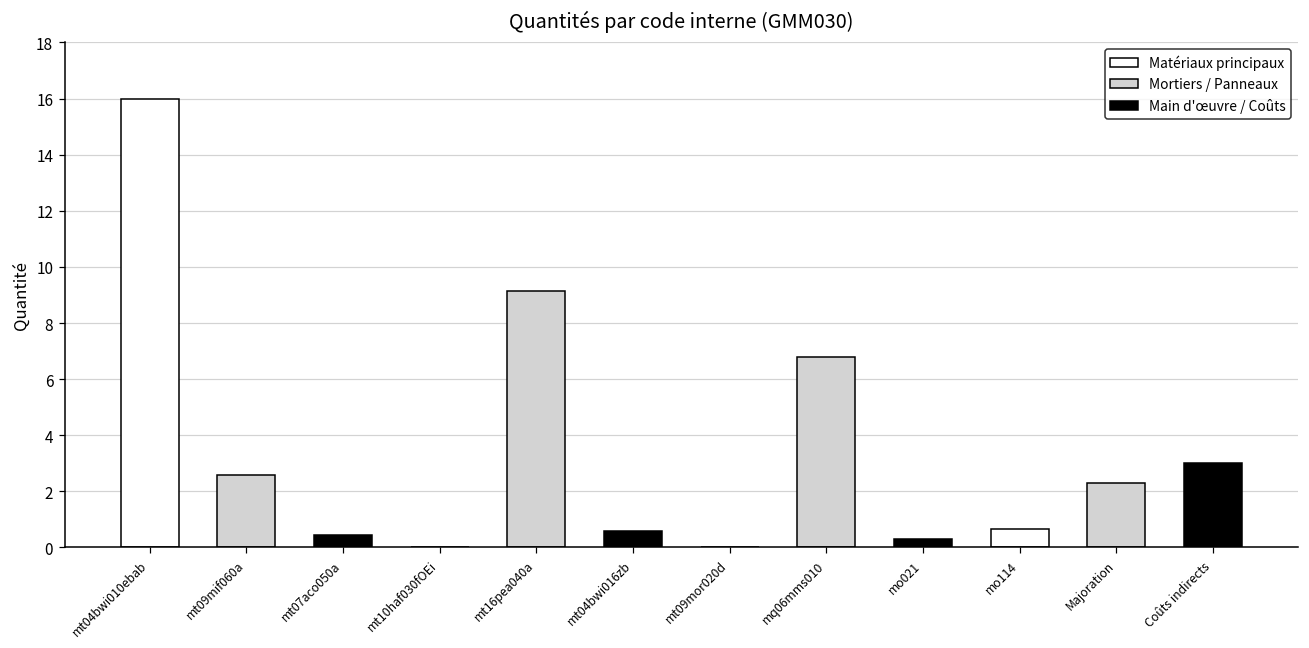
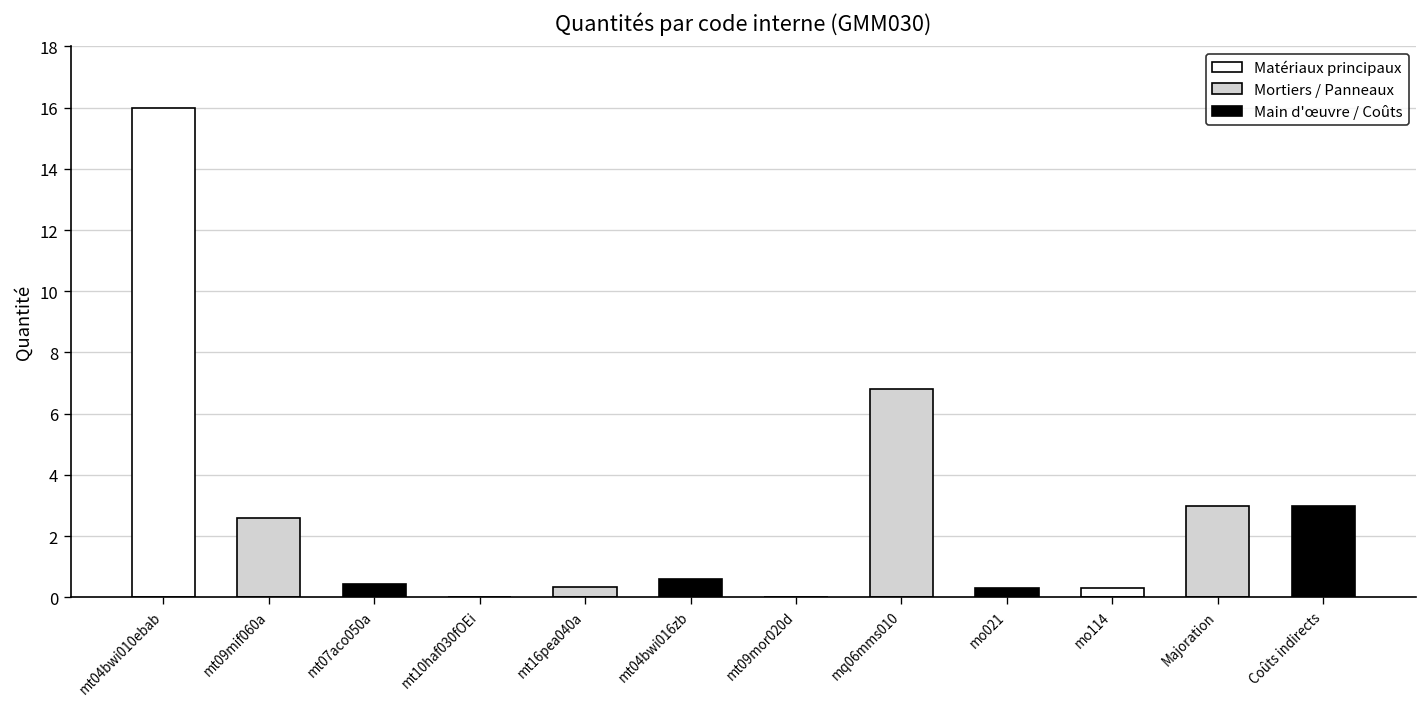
  {
    "mt04bwi010ebab": 16.0,
    "mt09mif060a": 2.6,
    "mt07aco050a": 0.5,
-   "mt16pea040a": 9.2,
+   "mt16pea040a": 0.3,
    "mt04bwi016zb": 0.6,
    "mq06mms010": 6.8,
    "mo021": 0.3,
-   "mo114": 0.7,
-   "Majoration": 2.3,
+   "mo114": 0.3,
+   "Majoration": 3.0,
    "Coûts indirects": 3.0
  }
